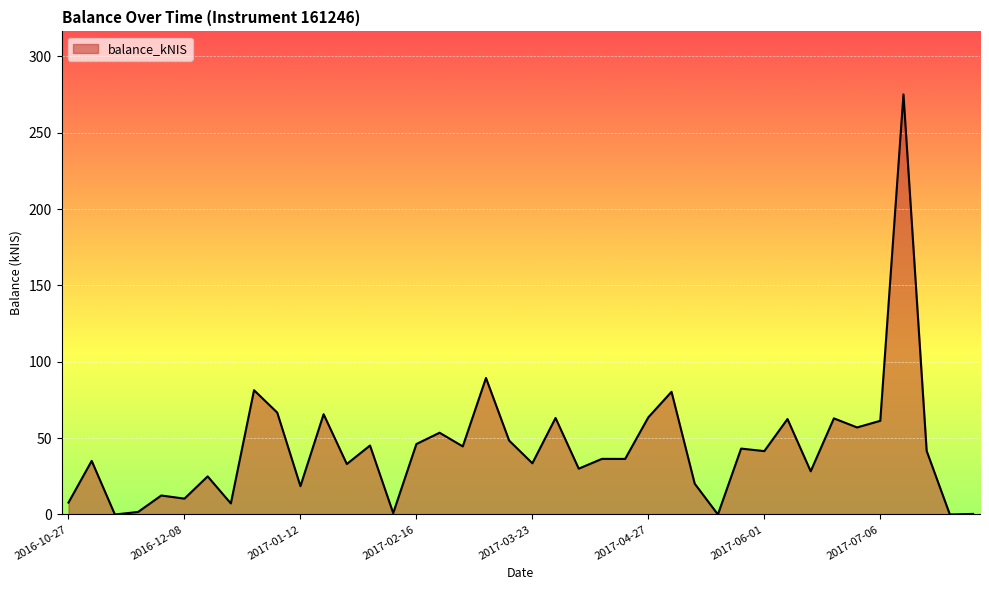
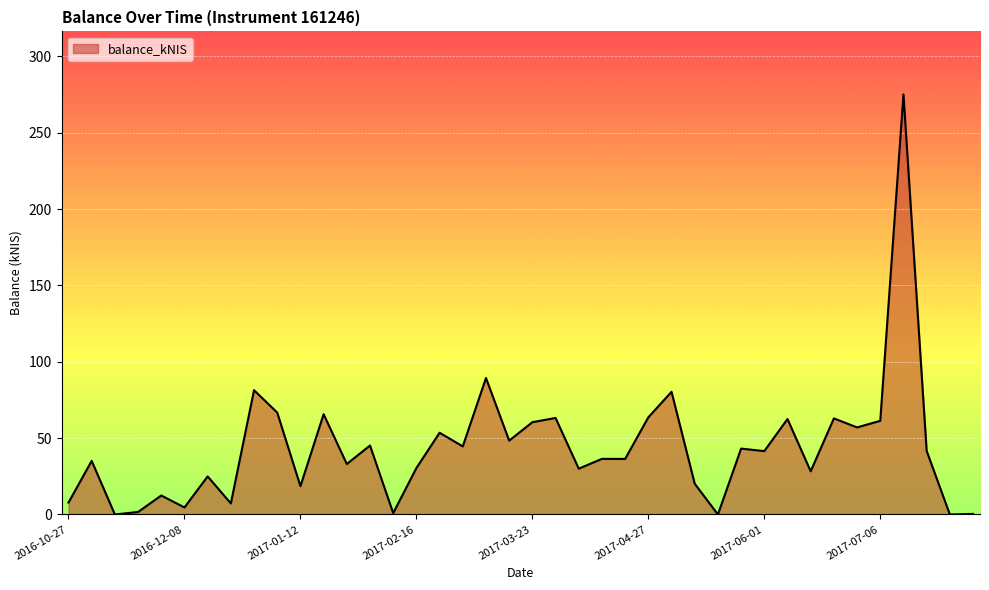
  {
    "2016-10-27": 8,
-   "2016-12-08": 10,
+   "2016-12-08": 5,
    "2017-01-12": 19,
-   "2017-02-16": 46,
-   "2017-03-23": 34,
+   "2017-02-16": 30,
+   "2017-03-23": 60,
    "2017-04-27": 64,
    "2017-06-01": 42,
    "2017-07-06": 61
  }
